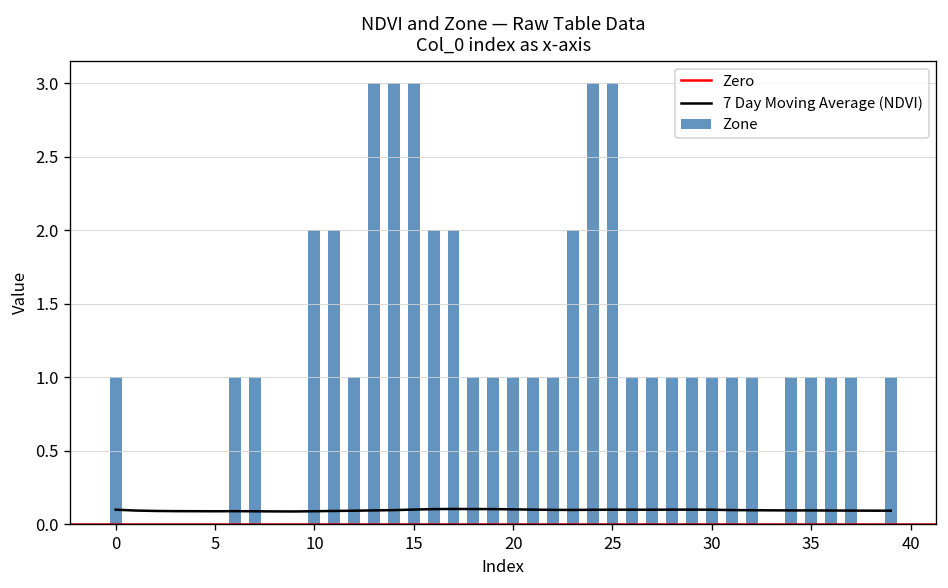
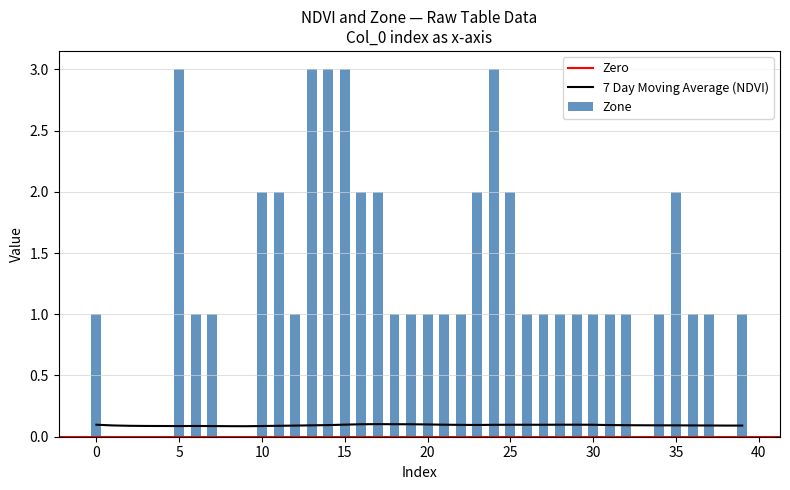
  {
    "Zone": {
      "0": 1,
-     "5": 0,
+     "5": 3,
      "10": 2,
      "15": 3,
      "20": 1,
-     "25": 3,
+     "25": 2,
      "30": 1,
-     "35": 1
+     "35": 2
    },
    "7 Day Moving Average (NDVI)": {
      "0": 0.10,
      "5": 0.09,
      "10": 0.09,
      "15": 0.10,
      "20": 0.10,
      "25": 0.10,
      "30": 0.10,
      "35": 0.09
    }
  }
